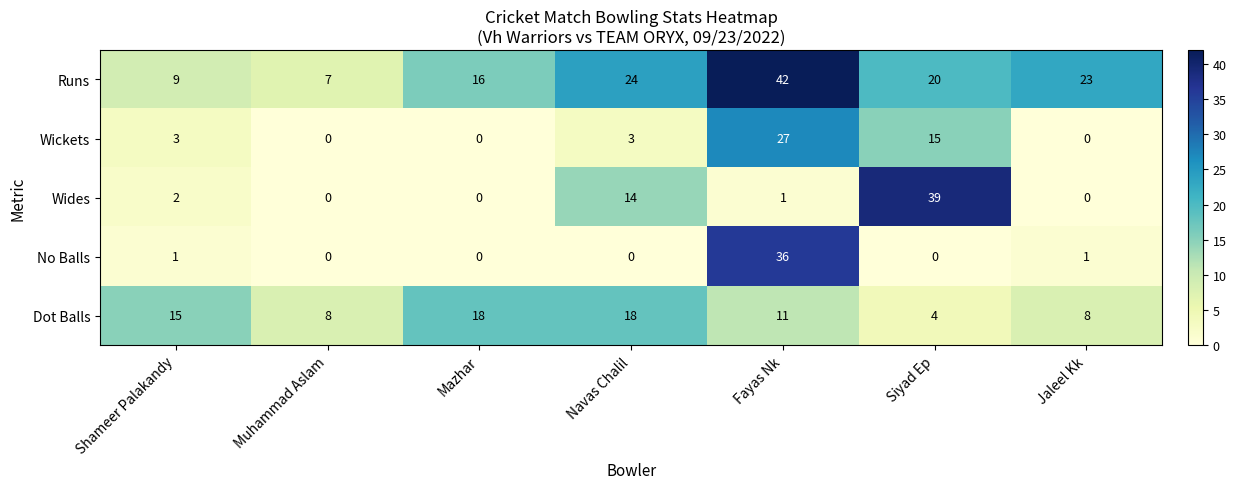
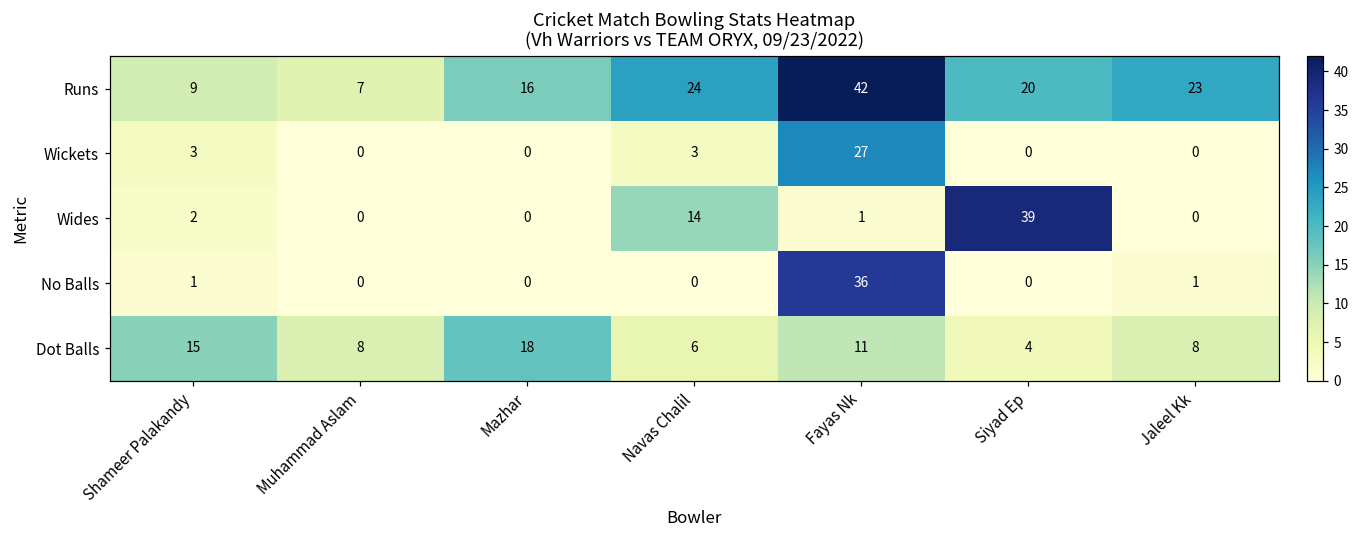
  {
    "Runs": {
      "Shameer Palakandy": 9,
      "Muhammad Aslam": 7,
      "Mazhar": 16,
      "Navas Chalil": 24,
      "Fayas Nk": 42,
      "Siyad Ep": 20,
      "Jaleel Kk": 23
    },
    "Wickets": {
      "Shameer Palakandy": 3,
      "Muhammad Aslam": 0,
      "Mazhar": 0,
      "Navas Chalil": 3,
      "Fayas Nk": 27,
-     "Siyad Ep": 15,
+     "Siyad Ep": 0,
      "Jaleel Kk": 0
    },
    "Wides": {
      "Shameer Palakandy": 2,
      "Muhammad Aslam": 0,
      "Mazhar": 0,
      "Navas Chalil": 14,
      "Fayas Nk": 1,
      "Siyad Ep": 39,
      "Jaleel Kk": 0
    },
    "No Balls": {
      "Shameer Palakandy": 1,
      "Muhammad Aslam": 0,
      "Mazhar": 0,
      "Navas Chalil": 0,
      "Fayas Nk": 36,
      "Siyad Ep": 0,
      "Jaleel Kk": 1
    },
    "Dot Balls": {
      "Shameer Palakandy": 15,
      "Muhammad Aslam": 8,
      "Mazhar": 18,
-     "Navas Chalil": 18,
+     "Navas Chalil": 6,
      "Fayas Nk": 11,
      "Siyad Ep": 4,
      "Jaleel Kk": 8
    }
  }
